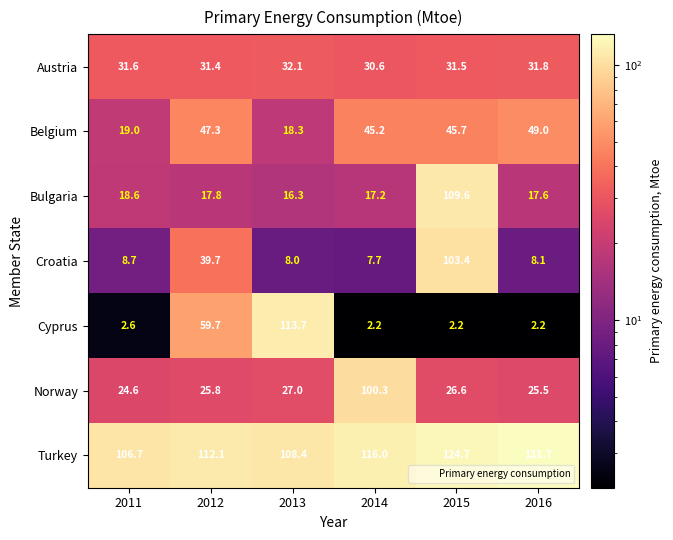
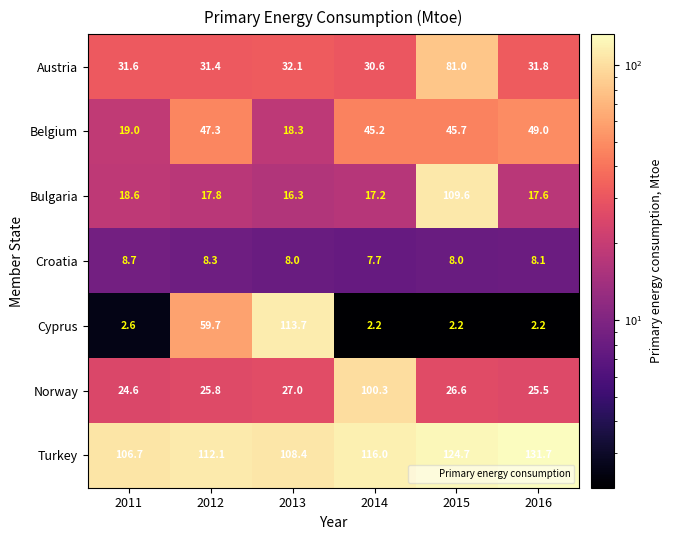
  {
    "Austria": {
      "2011": 31.6,
      "2012": 31.4,
      "2013": 32.1,
      "2014": 30.6,
-     "2015": 31.5,
+     "2015": 81.0,
      "2016": 31.8
    },
    "Belgium": {
      "2011": 19.0,
      "2012": 47.3,
      "2013": 18.3,
      "2014": 45.2,
      "2015": 45.7,
      "2016": 49.0
    },
    "Bulgaria": {
      "2011": 18.6,
      "2012": 17.8,
      "2013": 16.3,
      "2014": 17.2,
      "2015": 109.6,
      "2016": 17.6
    },
    "Croatia": {
      "2011": 8.7,
-     "2012": 39.7,
+     "2012": 8.3,
      "2013": 8.0,
      "2014": 7.7,
-     "2015": 103.4,
+     "2015": 8.0,
      "2016": 8.1
    },
    "Cyprus": {
      "2011": 2.6,
      "2012": 59.7,
      "2013": 113.7,
      "2014": 2.2,
      "2015": 2.2,
      "2016": 2.2
    },
    "Norway": {
      "2011": 24.6,
      "2012": 25.8,
      "2013": 27.0,
      "2014": 100.3,
      "2015": 26.6,
      "2016": 25.5
    },
    "Turkey": {
      "2011": 106.7,
      "2012": 112.1,
      "2013": 108.4,
      "2014": 116.0,
      "2015": 124.7,
      "2016": 131.7
    }
  }
